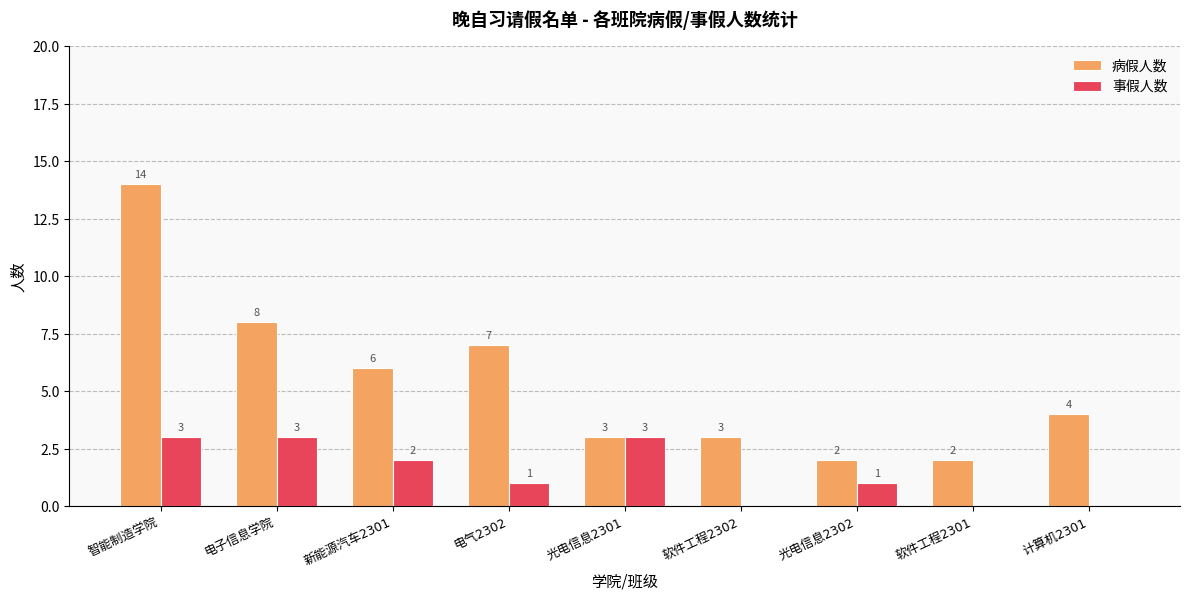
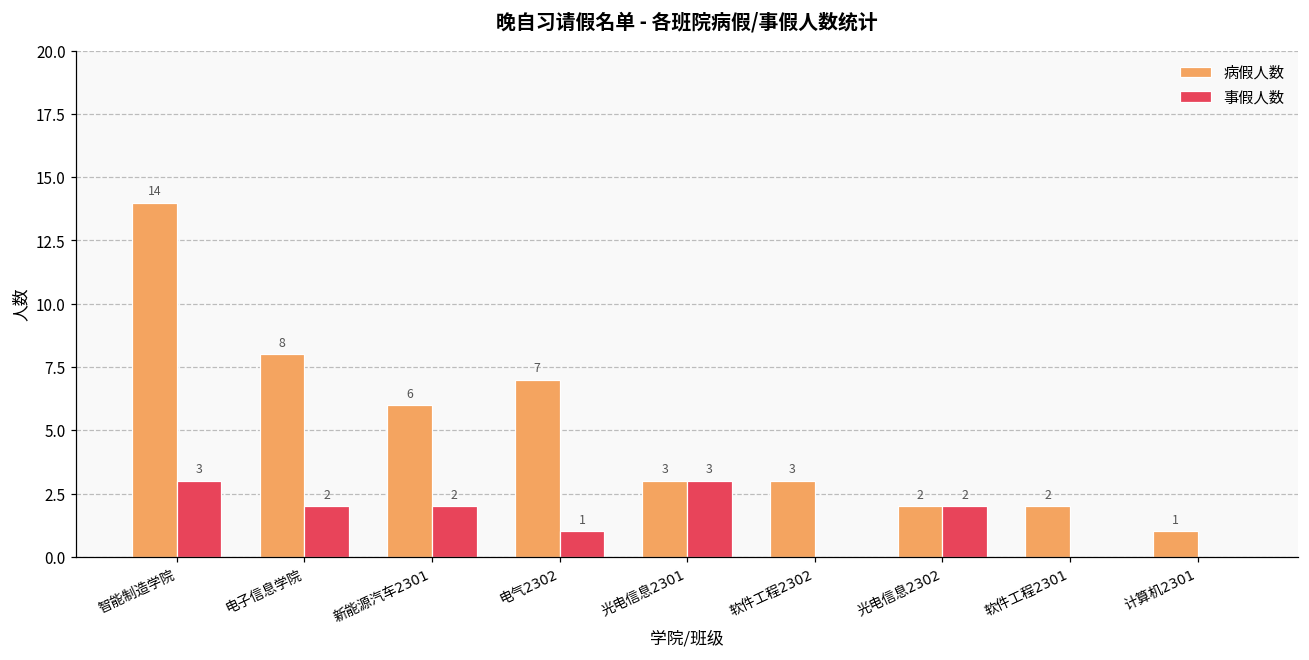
  {
    "病假人数": {
      "智能制造学院": 14,
      "电子信息学院": 8,
      "新能源汽车2301": 6,
      "电气2302": 7,
      "光电信息2301": 3,
      "软件工程2302": 3,
      "光电信息2302": 2,
      "软件工程2301": 2,
-     "计算机2301": 4
+     "计算机2301": 1
    },
    "事假人数": {
      "智能制造学院": 3,
-     "电子信息学院": 3,
+     "电子信息学院": 2,
      "新能源汽车2301": 2,
      "电气2302": 1,
      "光电信息2301": 3,
-     "光电信息2302": 1
+     "光电信息2302": 2
    }
  }
